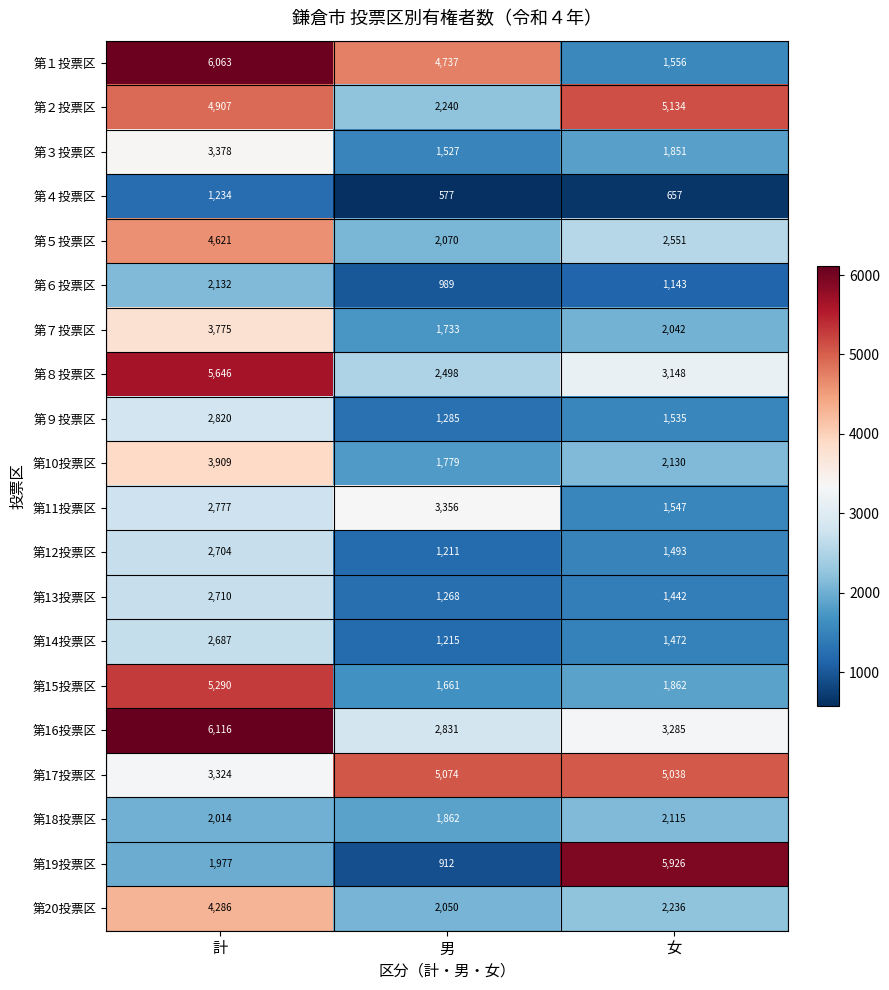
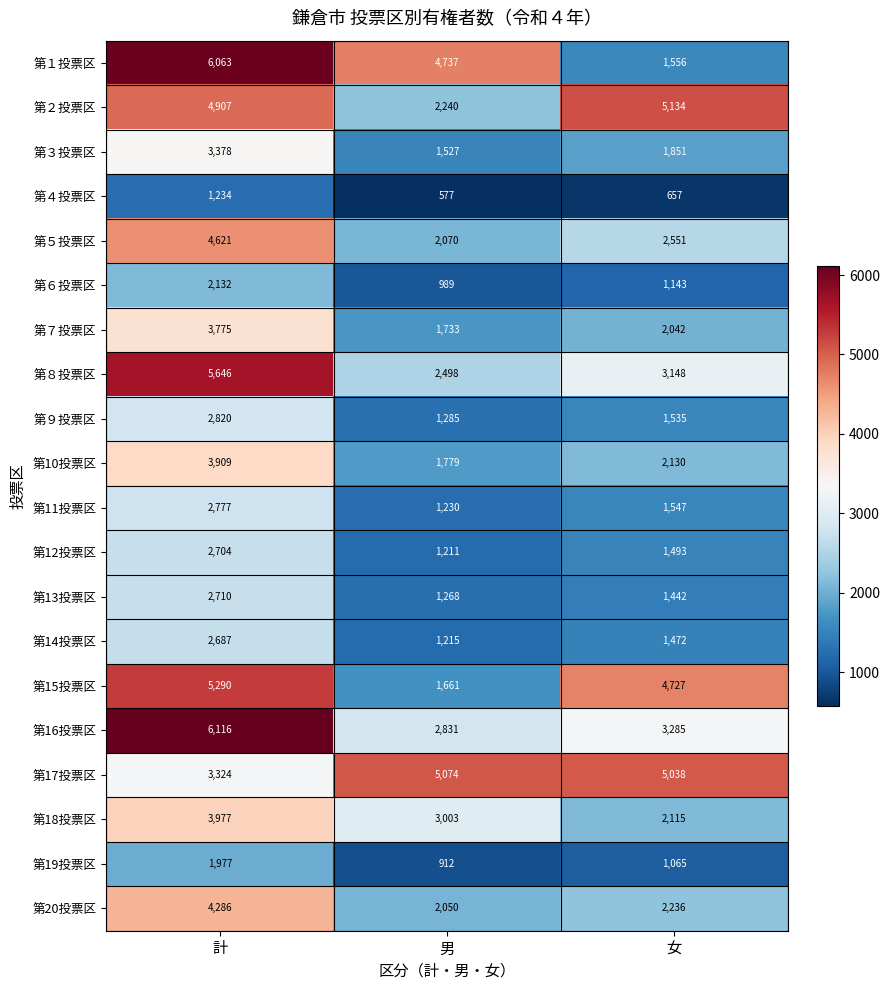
  {
    "第１投票区": {
      "計": "6,063",
      "男": "4,737",
      "女": "1,556"
    },
    "第２投票区": {
      "計": "4,907",
      "男": "2,240",
      "女": "5,134"
    },
    "第３投票区": {
      "計": "3,378",
      "男": "1,527",
      "女": "1,851"
    },
    "第４投票区": {
      "計": "1,234",
      "男": "577",
      "女": "657"
    },
    "第５投票区": {
      "計": "4,621",
      "男": "2,070",
      "女": "2,551"
    },
    "第６投票区": {
      "計": "2,132",
      "男": "989",
      "女": "1,143"
    },
    "第７投票区": {
      "計": "3,775",
      "男": "1,733",
      "女": "2,042"
    },
    "第８投票区": {
      "計": "5,646",
      "男": "2,498",
      "女": "3,148"
    },
    "第９投票区": {
      "計": "2,820",
      "男": "1,285",
      "女": "1,535"
    },
    "第10投票区": {
      "計": "3,909",
      "男": "1,779",
      "女": "2,130"
    },
    "第11投票区": {
      "計": "2,777",
-     "男": "3,356",
+     "男": "1,230",
      "女": "1,547"
    },
    "第12投票区": {
      "計": "2,704",
      "男": "1,211",
      "女": "1,493"
    },
    "第13投票区": {
      "計": "2,710",
      "男": "1,268",
      "女": "1,442"
    },
    "第14投票区": {
      "計": "2,687",
      "男": "1,215",
      "女": "1,472"
    },
    "第15投票区": {
      "計": "5,290",
      "男": "1,661",
-     "女": "1,862"
+     "女": "4,727"
    },
    "第16投票区": {
      "計": "6,116",
      "男": "2,831",
      "女": "3,285"
    },
    "第17投票区": {
      "計": "3,324",
      "男": "5,074",
      "女": "5,038"
    },
    "第18投票区": {
-     "計": "2,014",
-     "男": "1,862",
+     "計": "3,977",
+     "男": "3,003",
      "女": "2,115"
    },
    "第19投票区": {
      "計": "1,977",
      "男": "912",
-     "女": "5,926"
+     "女": "1,065"
    },
    "第20投票区": {
      "計": "4,286",
      "男": "2,050",
      "女": "2,236"
    }
  }
